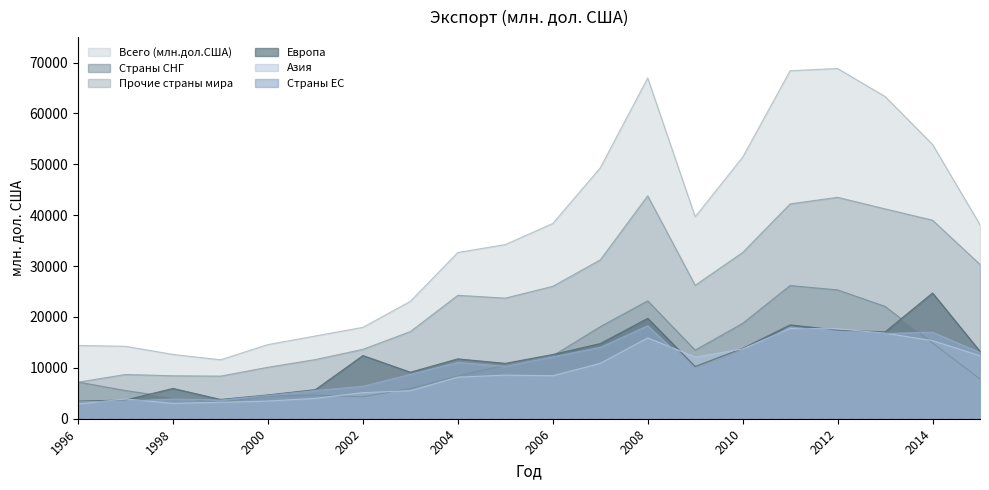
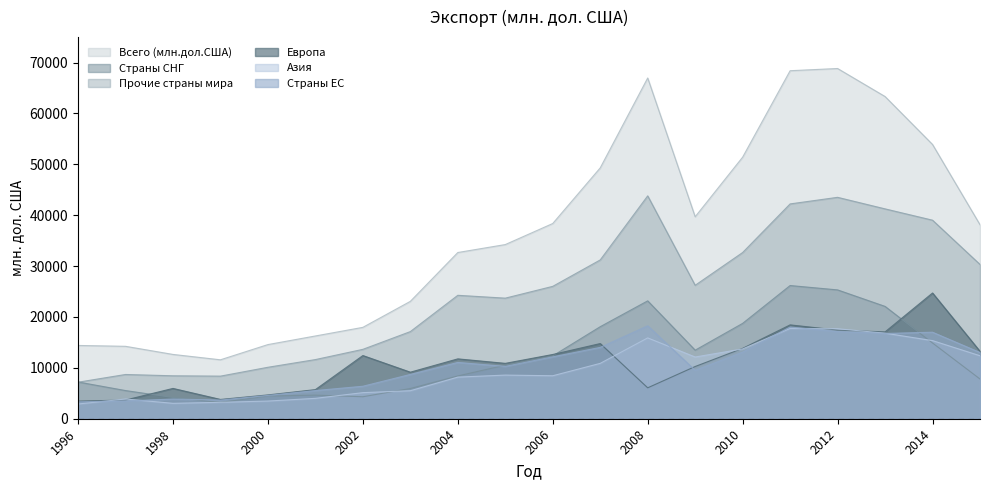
  {
    "Европа": {
      "1998": 6000,
      "2002": 12000,
      "2004": 12000,
-     "2008": 20000,
+     "2008": 6000,
      "2014": 25000
    }
  }
